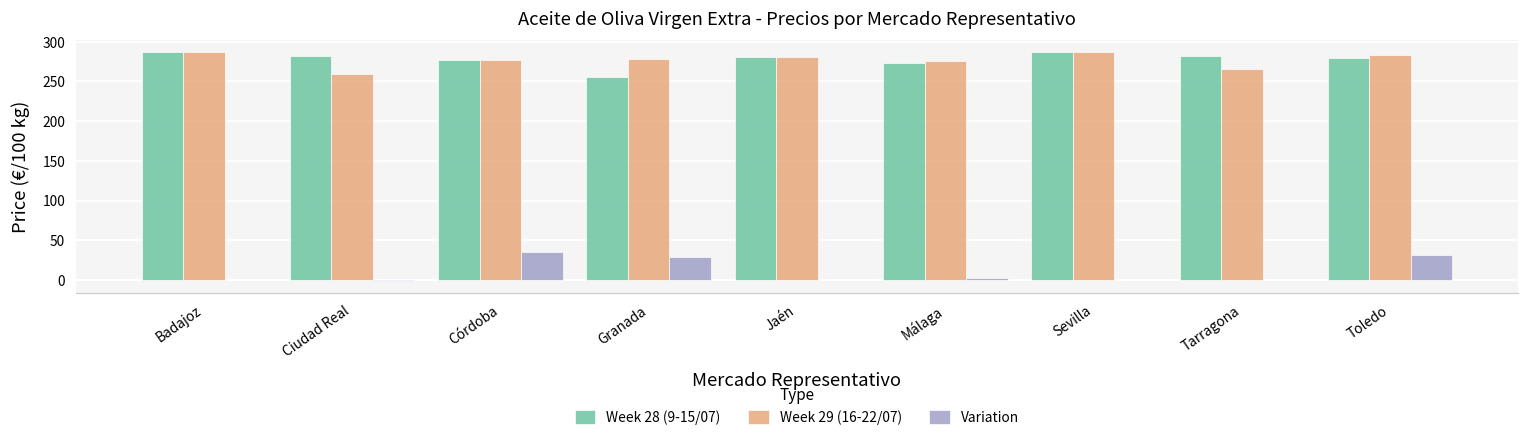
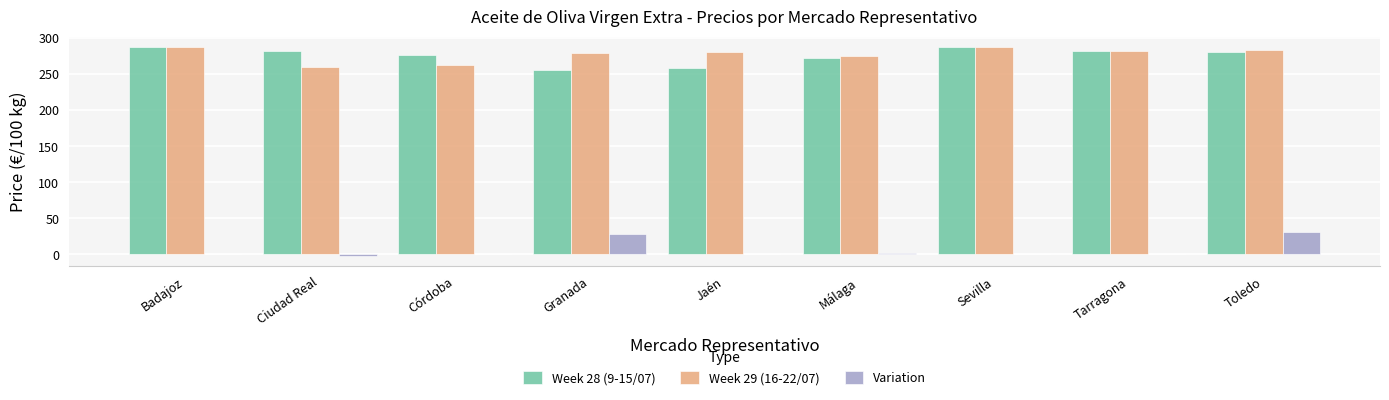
  {
    "Week 28 (9-15/07)": {
      "Badajoz": 290,
      "Ciudad Real": 280,
      "Córdoba": 280,
      "Granada": 260,
-     "Jaén": 280,
+     "Jaén": 260,
      "Málaga": 270,
      "Sevilla": 290,
      "Tarragona": 280,
      "Toledo": 280
    },
    "Week 29 (16-22/07)": {
      "Badajoz": 290,
      "Ciudad Real": 260,
-     "Córdoba": 280,
+     "Córdoba": 260,
      "Granada": 280,
      "Jaén": 280,
      "Málaga": 280,
      "Sevilla": 290,
-     "Tarragona": 270,
+     "Tarragona": 280,
      "Toledo": 280
    },
    "Variation": {
      "Badajoz": 0,
-     "Córdoba": 30,
+     "Córdoba": 0,
      "Granada": 30,
      "Sevilla": 0,
      "Tarragona": 0,
      "Toledo": 30
    }
  }
